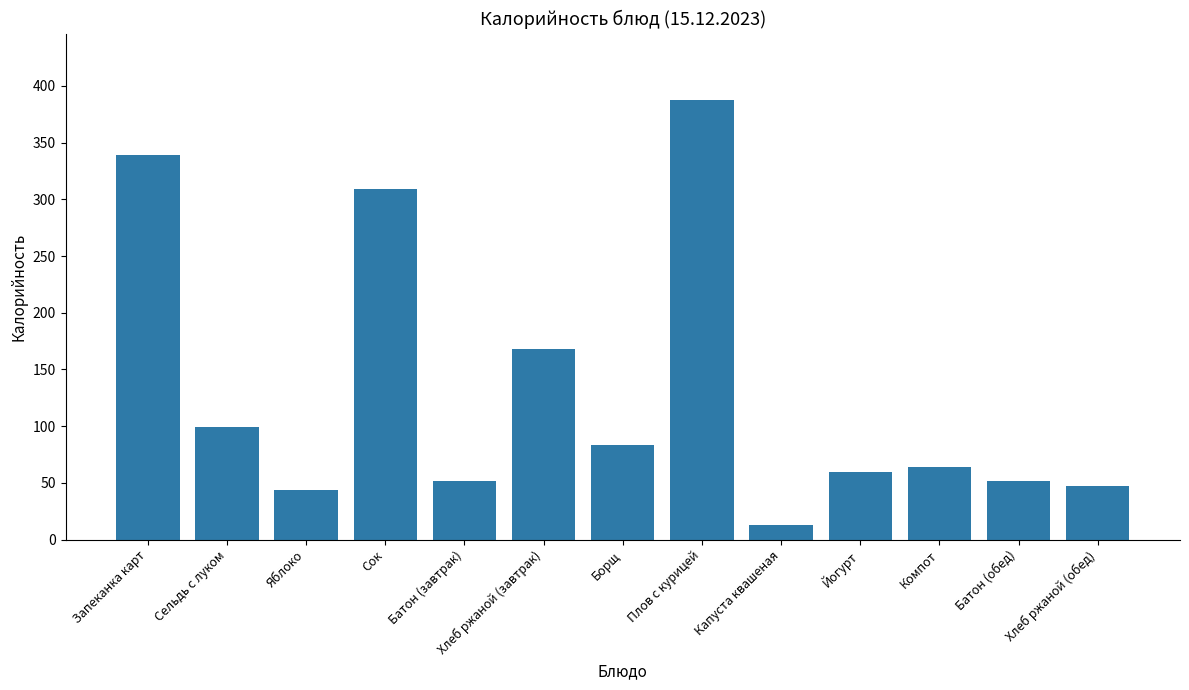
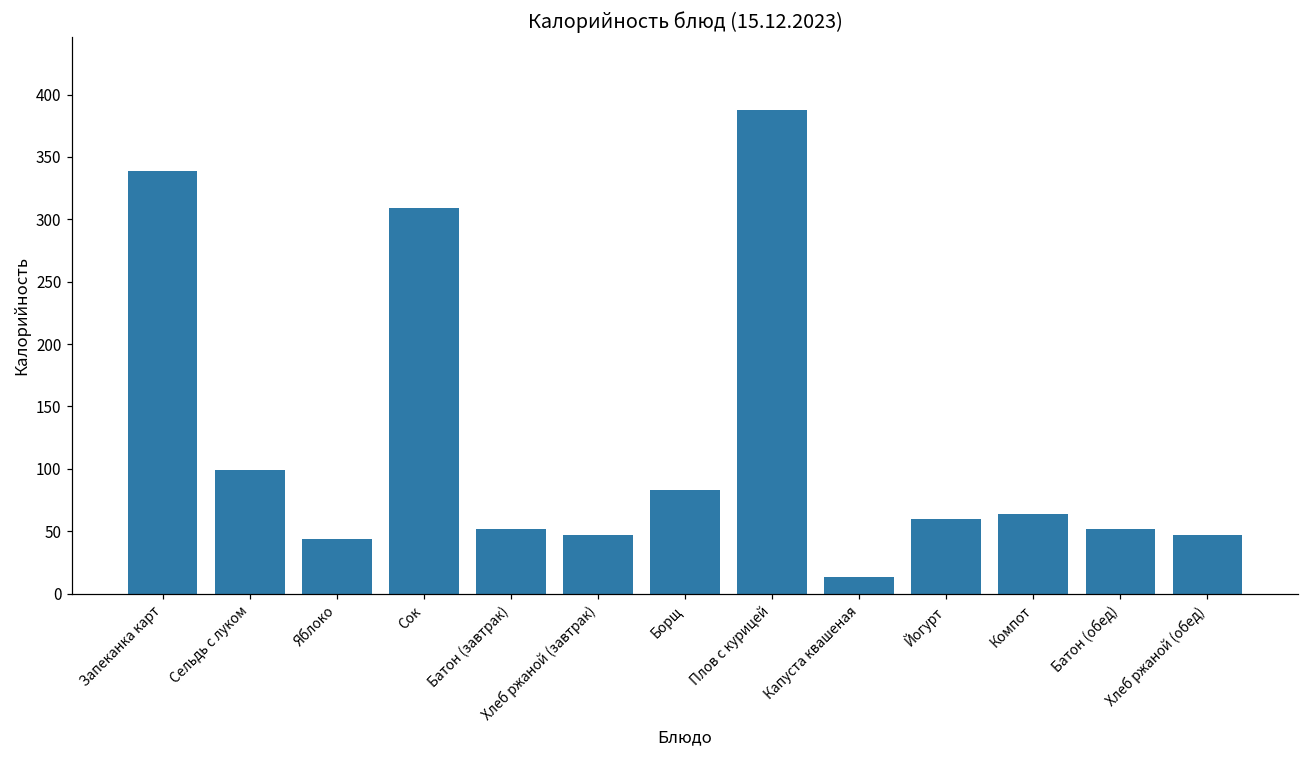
  {
    "Запеканка карт": 339,
    "Сельдь с луком": 99,
    "Яблоко": 44,
    "Сок": 309,
    "Батон (завтрак)": 52,
-   "Хлеб ржаной (завтрак)": 168,
+   "Хлеб ржаной (завтрак)": 47,
    "Борщ": 83,
    "Плов с курицей": 388,
    "Капуста квашеная": 13,
    "Йогурт": 60,
    "Компот": 64,
    "Батон (обед)": 52,
    "Хлеб ржаной (обед)": 47
  }
